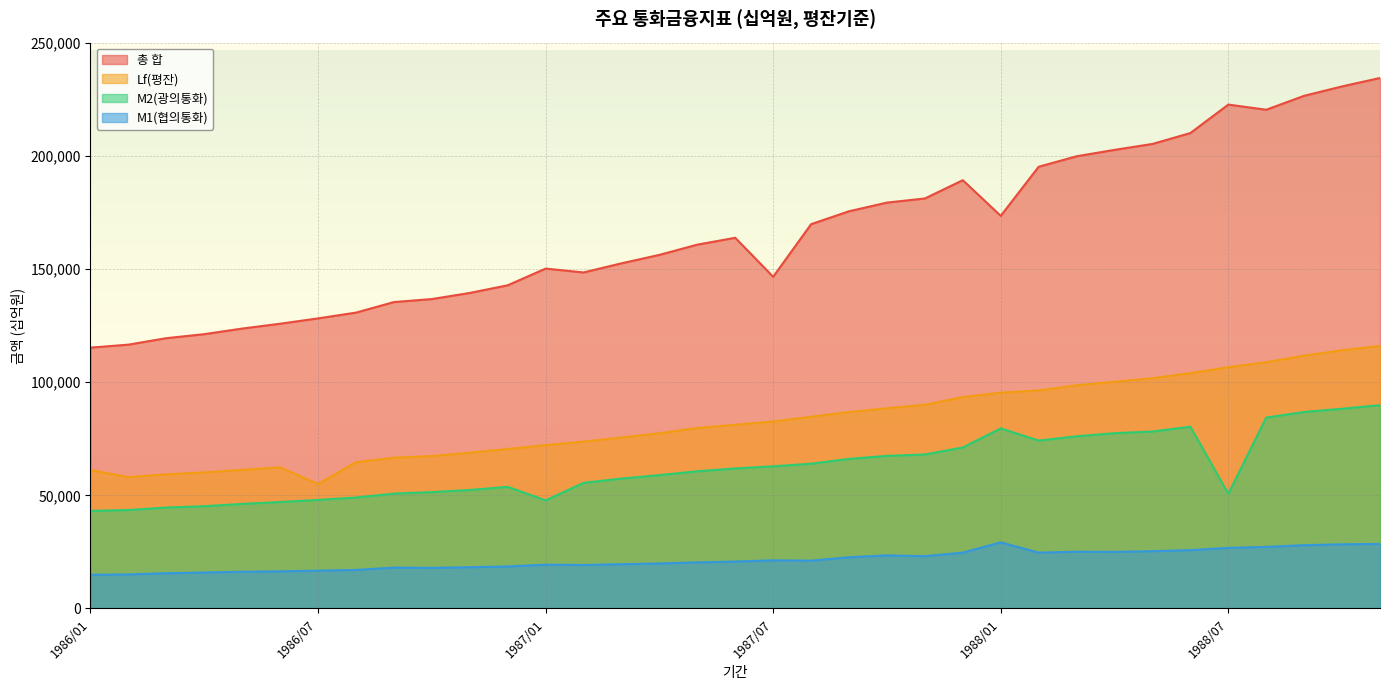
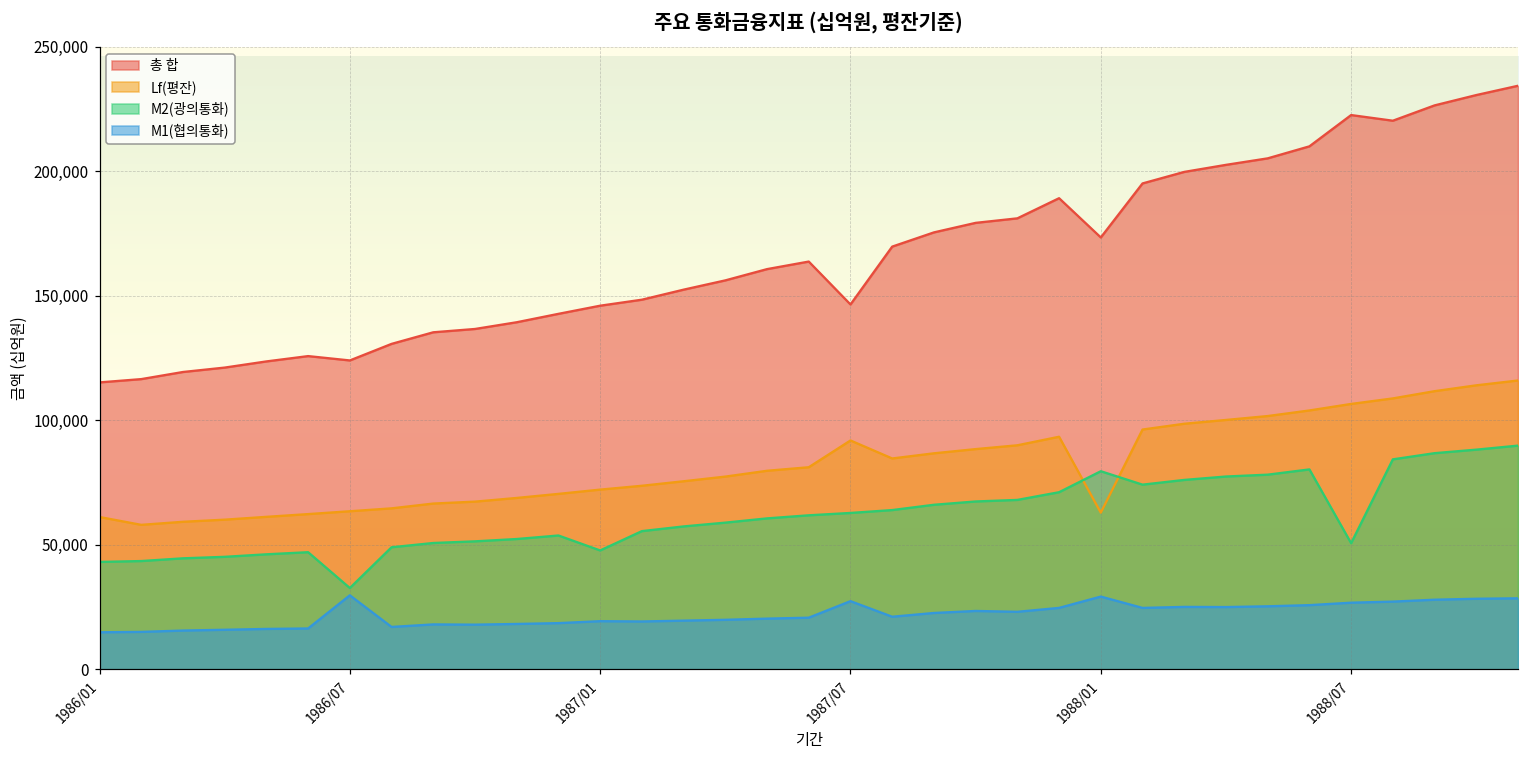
  {
    "총 합": {
      "1986/01": "115,000",
-     "1986/07": "128,000",
-     "1987/01": "150,000",
+     "1986/07": "124,000",
+     "1987/01": "146,000",
      "1987/07": "147,000",
      "1988/01": "173,000",
      "1988/07": "223,000"
    },
    "Lf(평잔)": {
      "1986/01": "61,000",
-     "1986/07": "55,000",
+     "1986/07": "63,000",
      "1987/01": "72,000",
-     "1987/07": "83,000",
-     "1988/01": "95,000",
+     "1987/07": "92,000",
+     "1988/01": "63,000",
      "1988/07": "107,000"
    },
    "M2(광의통화)": {
      "1986/01": "43,000",
-     "1986/07": "48,000",
+     "1986/07": "33,000",
      "1987/01": "48,000",
      "1987/07": "63,000",
      "1988/01": "80,000",
      "1988/07": "51,000"
    },
    "M1(협의통화)": {
      "1986/01": "15,000",
-     "1986/07": "17,000",
+     "1986/07": "30,000",
      "1987/01": "19,000",
-     "1987/07": "21,000",
+     "1987/07": "27,000",
      "1988/01": "29,000",
      "1988/07": "27,000"
    }
  }
